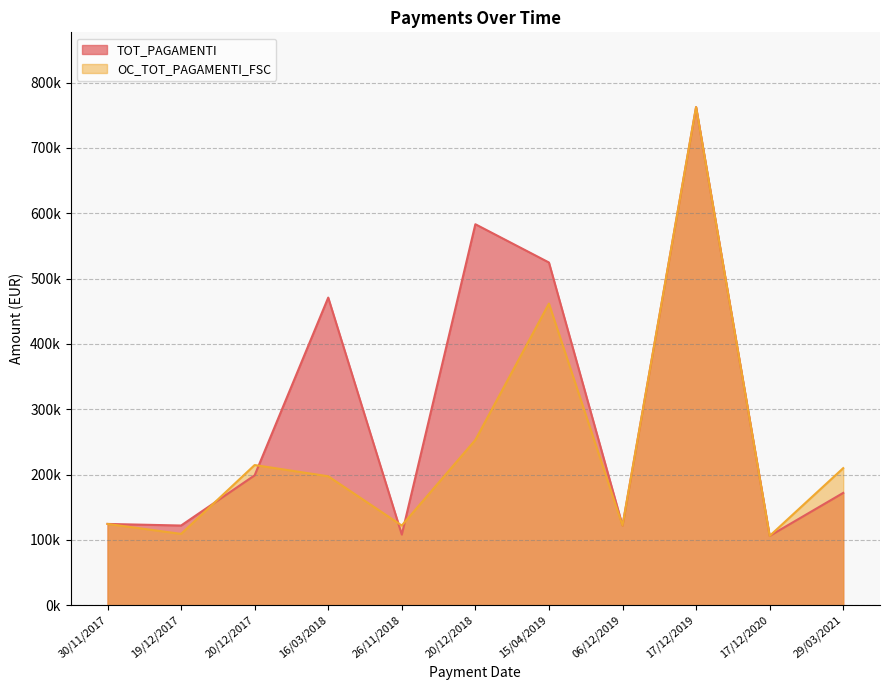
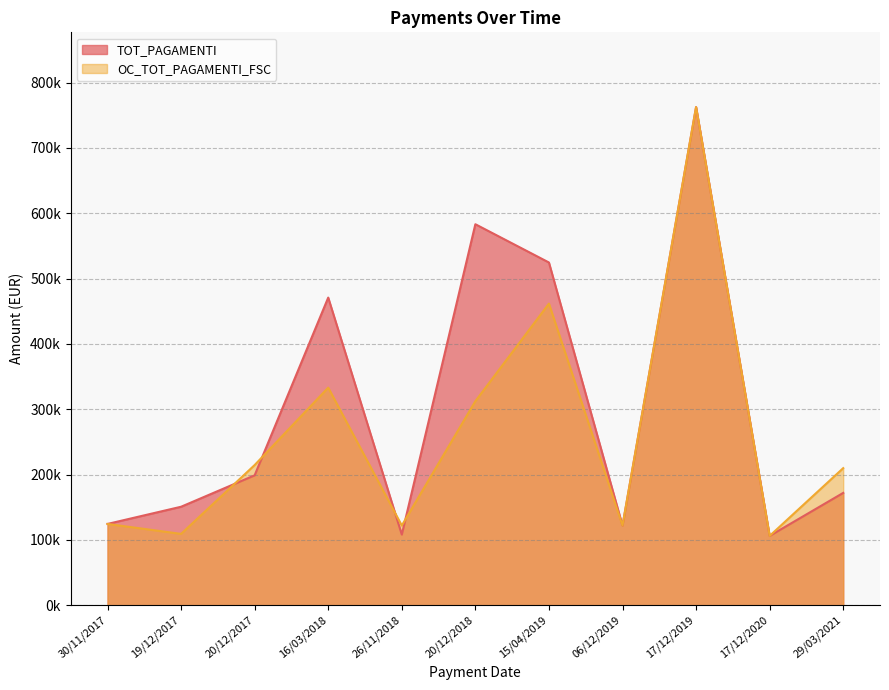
  {
    "TOT_PAGAMENTI": {
-     "19/12/2017": 120000,
+     "19/12/2017": 150000,
      "20/12/2017": 200000,
      "16/03/2018": 470000,
      "26/11/2018": 110000,
      "20/12/2018": 580000,
      "15/04/2019": 520000,
      "29/03/2021": 170000
    },
    "OC_TOT_PAGAMENTI_FSC": {
      "19/12/2017": 110000,
      "20/12/2017": 210000,
-     "16/03/2018": 200000,
+     "16/03/2018": 330000,
      "26/11/2018": 120000,
-     "20/12/2018": 250000,
+     "20/12/2018": 310000,
      "15/04/2019": 460000,
      "29/03/2021": 210000
    }
  }
